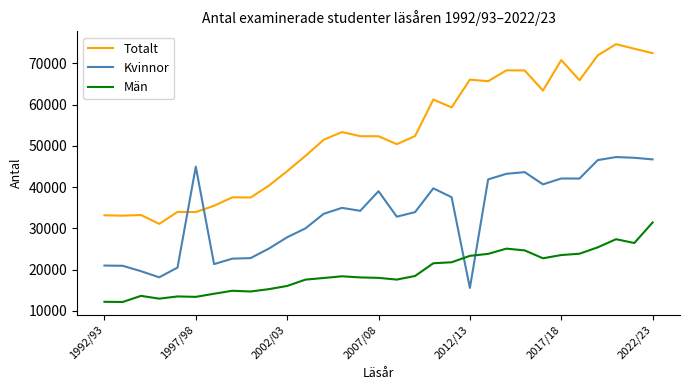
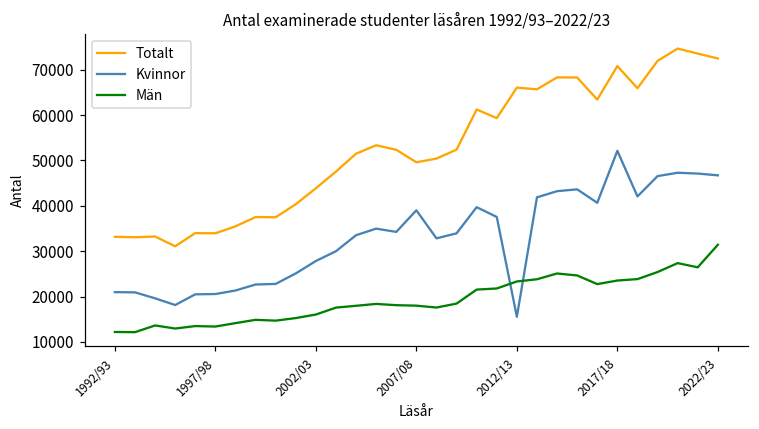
  {
    "Totalt": {
      "1992/93": 33000,
      "1997/98": 34000,
      "2002/03": 44000,
-     "2007/08": 52000,
+     "2007/08": 50000,
      "2012/13": 66000,
      "2017/18": 71000,
      "2022/23": 72000
    },
    "Kvinnor": {
      "1992/93": 21000,
-     "1997/98": 45000,
+     "1997/98": 21000,
      "2002/03": 28000,
      "2007/08": 39000,
      "2012/13": 16000,
-     "2017/18": 42000,
+     "2017/18": 52000,
      "2022/23": 47000
    },
    "Män": {
      "1992/93": 12000,
      "1997/98": 13000,
      "2002/03": 16000,
      "2007/08": 18000,
      "2012/13": 23000,
      "2017/18": 24000,
      "2022/23": 31000
    }
  }
